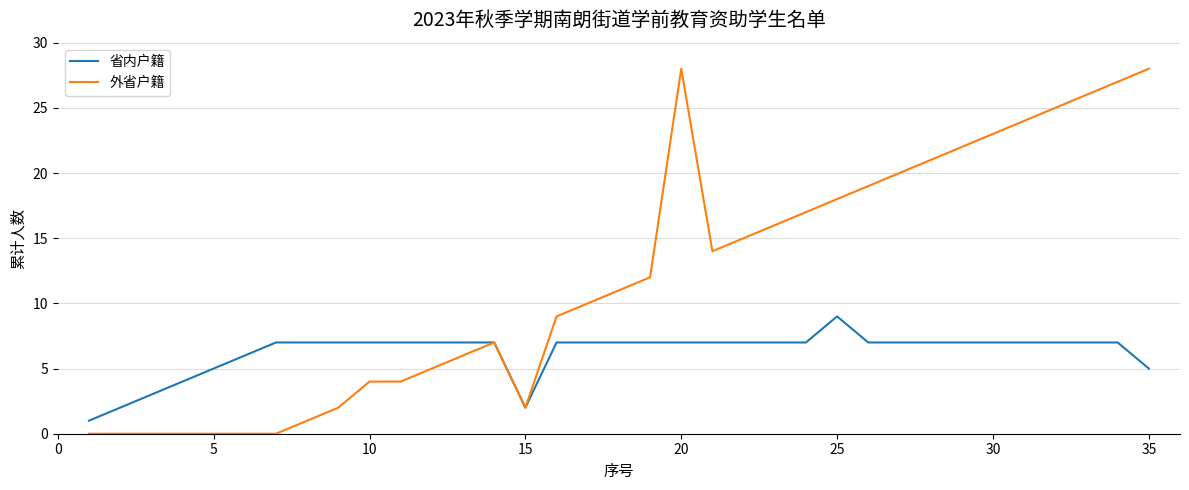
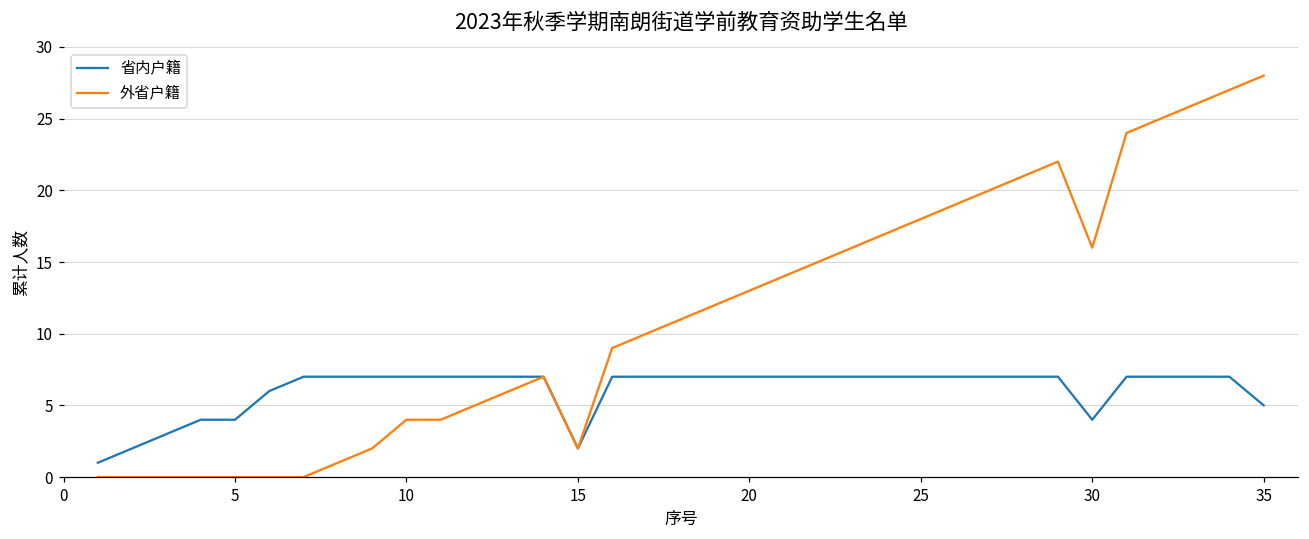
  {
    "省内户籍": {
-     "5": 5,
+     "5": 4,
      "10": 7,
      "20": 7,
-     "25": 9,
-     "30": 7,
+     "25": 7,
+     "30": 4,
      "35": 5
    },
    "外省户籍": {
      "5": 0,
      "10": 4,
-     "20": 28,
+     "20": 13,
      "25": 18,
-     "30": 23,
+     "30": 16,
      "35": 28
    }
  }
